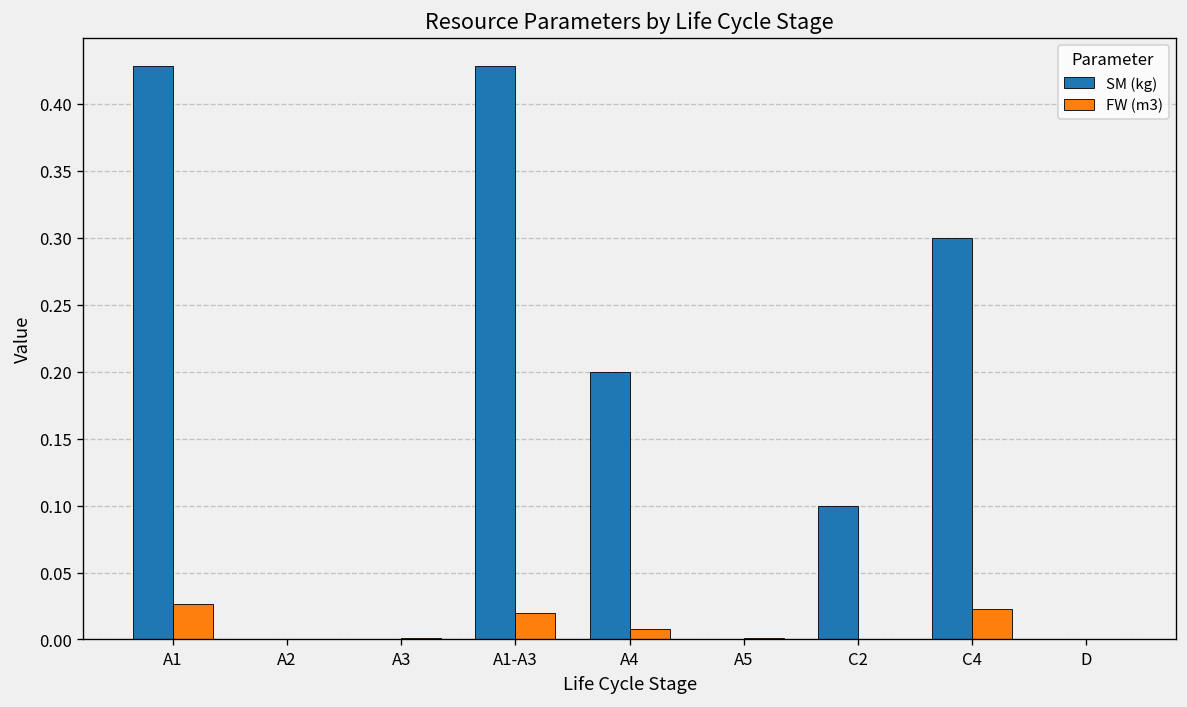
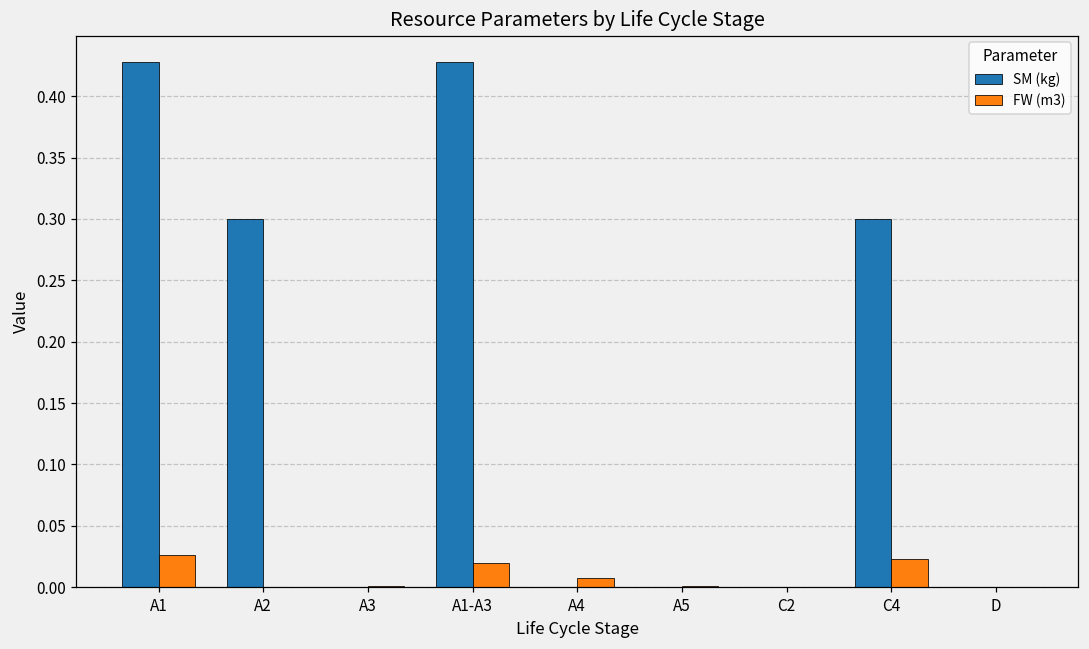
  {
    "SM (kg)": {
      "A1": 0.428,
-     "A2": 0.0,
+     "A2": 0.3,
      "A3": 0.0,
      "A1-A3": 0.428,
-     "A4": 0.2,
+     "A4": 0.0,
      "A5": 0.0,
-     "C2": 0.1,
+     "C2": 0.0,
      "C4": 0.3,
      "D": 0.0
    },
    "FW (m3)": {
      "A1": 0.026,
      "A1-A3": 0.020,
      "A4": 0.008,
      "C4": 0.023,
      "D": 0.0
    }
  }
